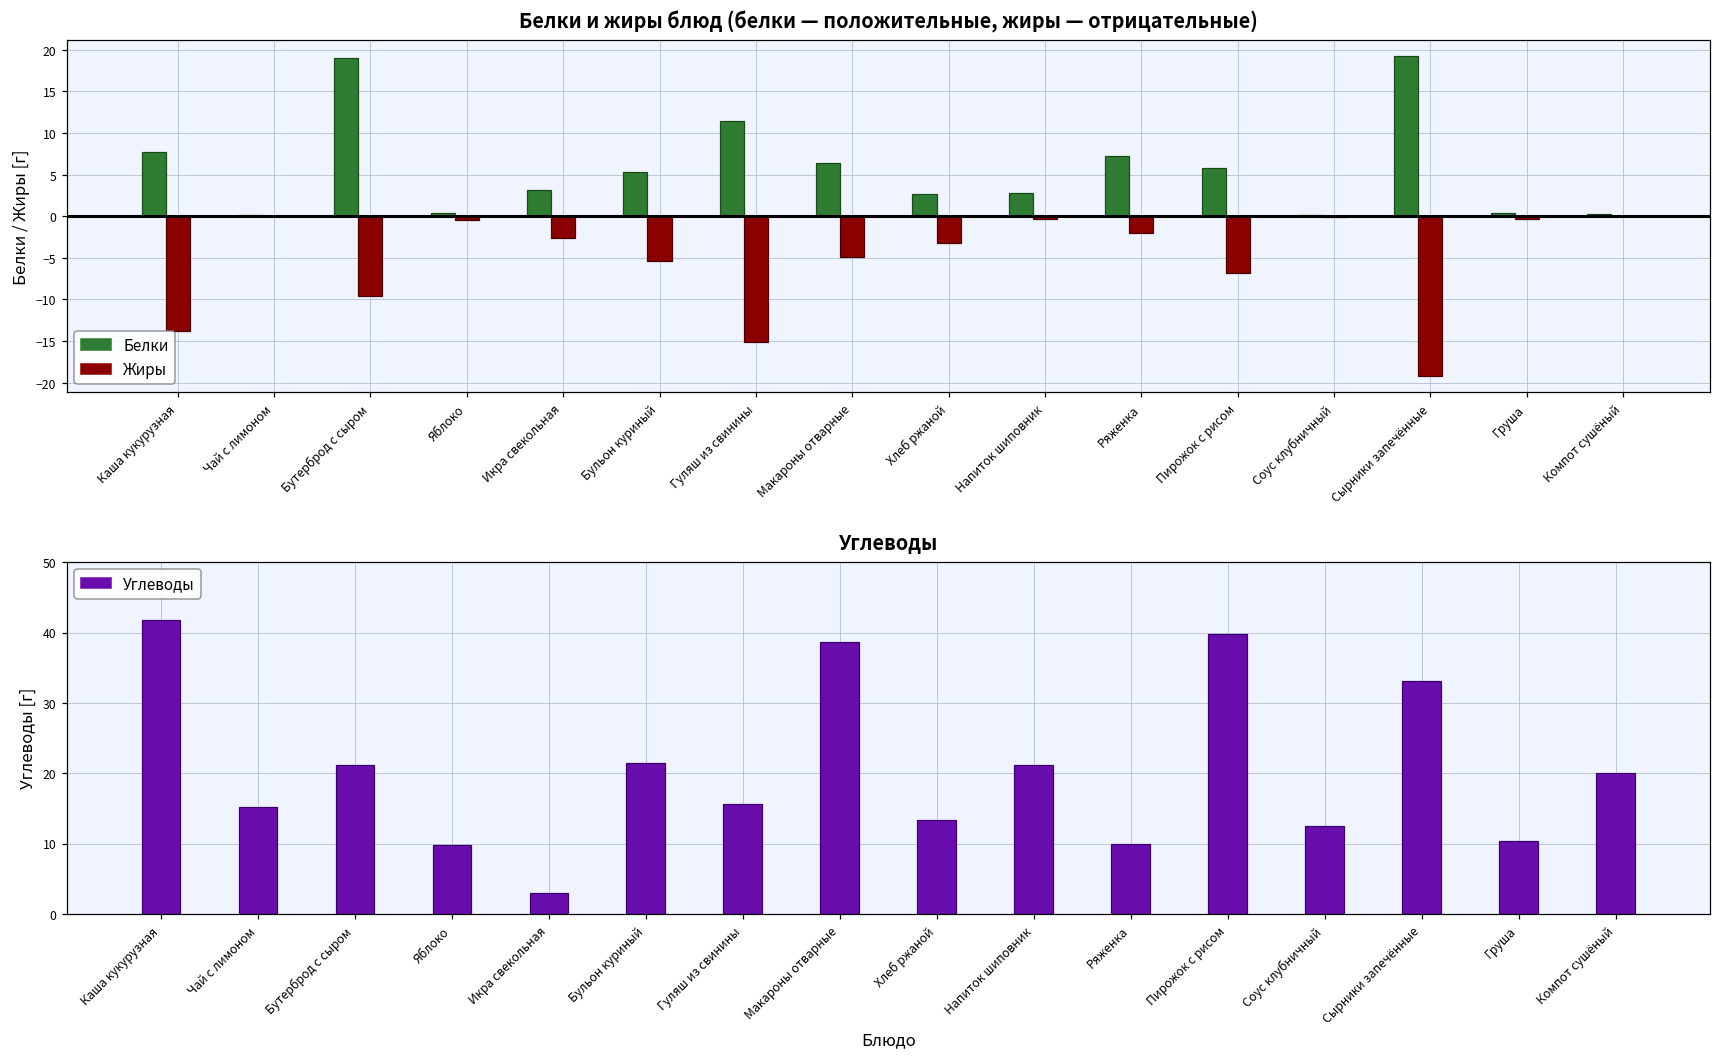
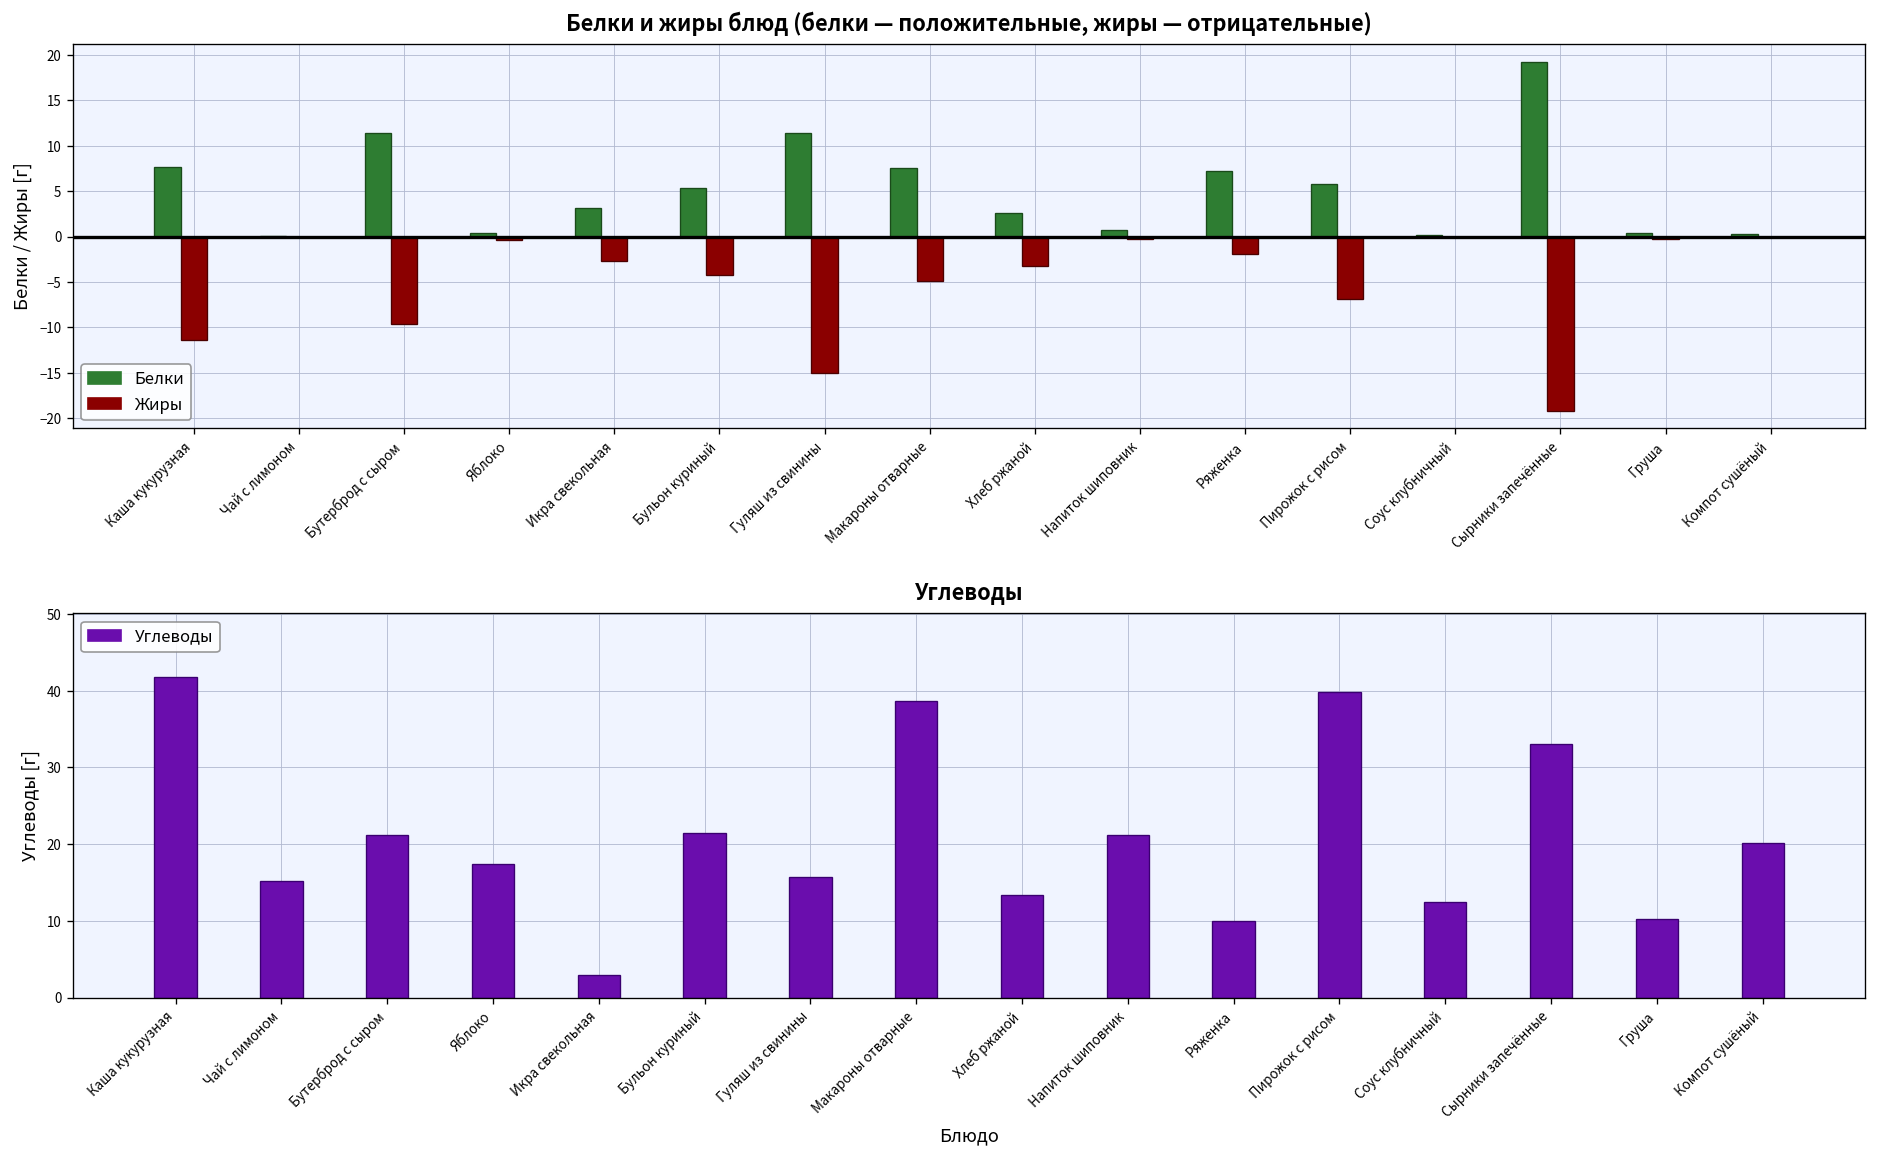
  {
    "Белки и жиры блюд (белки — положительные, жиры — отрицательные)": {
      "Белки": {
        "Каша кукурузная": 8,
-       "Бутерброд с сыром": 19,
+       "Бутерброд с сыром": 11,
        "Яблоко": 0,
        "Икра свекольная": 3,
        "Бульон куриный": 5,
        "Гуляш из свинины": 11,
-       "Макароны отварные": 6,
+       "Макароны отварные": 8,
        "Хлеб ржаной": 3,
-       "Напиток шиповник": 3,
+       "Напиток шиповник": 1,
        "Ряженка": 7,
        "Пирожок с рисом": 6,
        "Сырники запечённые": 19,
        "Груша": 0
      },
      "Жиры": {
-       "Каша кукурузная": -14,
+       "Каша кукурузная": -11,
        "Чай с лимоном": 0,
        "Бутерброд с сыром": -10,
        "Яблоко": 0,
        "Икра свекольная": -3,
-       "Бульон куриный": -5,
+       "Бульон куриный": -4,
        "Гуляш из свинины": -15,
        "Макароны отварные": -5,
        "Хлеб ржаной": -3,
        "Ряженка": -2,
        "Пирожок с рисом": -7,
        "Сырники запечённые": -19,
        "Компот сушёный": 0
      }
    },
    "Углеводы": {
      "Каша кукурузная": 42,
      "Чай с лимоном": 15,
      "Бутерброд с сыром": 21,
-     "Яблоко": 10,
+     "Яблоко": 17,
      "Икра свекольная": 3,
      "Бульон куриный": 21,
      "Гуляш из свинины": 16,
      "Макароны отварные": 39,
      "Хлеб ржаной": 13,
      "Напиток шиповник": 21,
      "Ряженка": 10,
      "Пирожок с рисом": 40,
      "Соус клубничный": 13,
      "Сырники запечённые": 33,
      "Груша": 10,
      "Компот сушёный": 20
    }
  }
